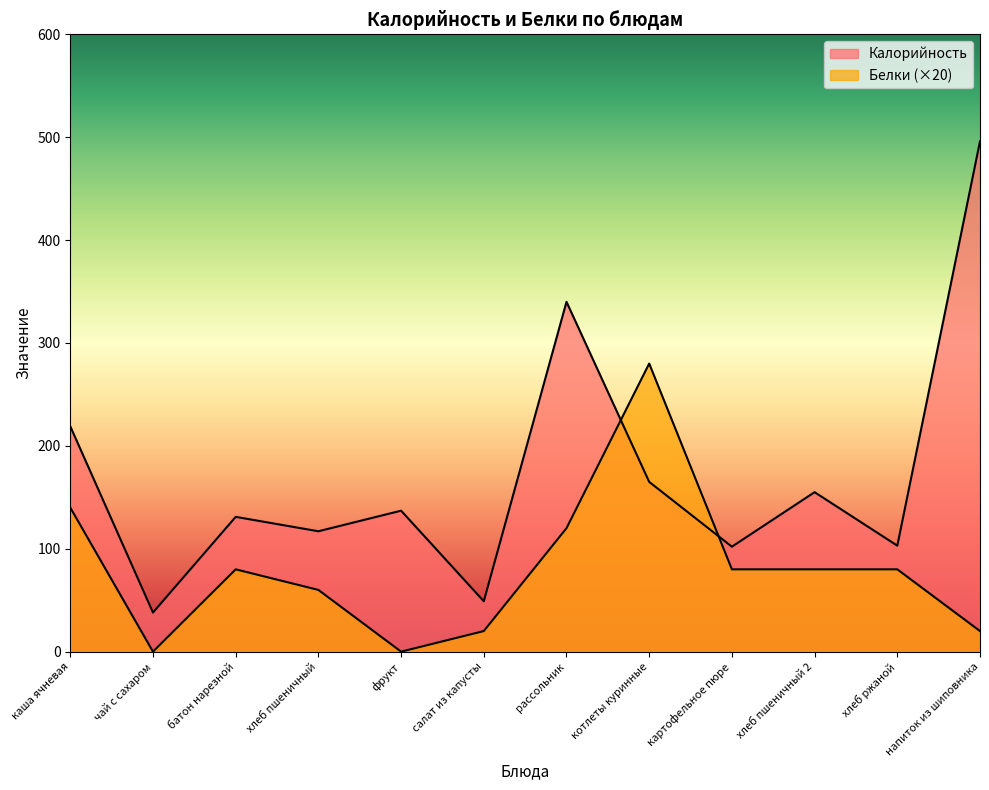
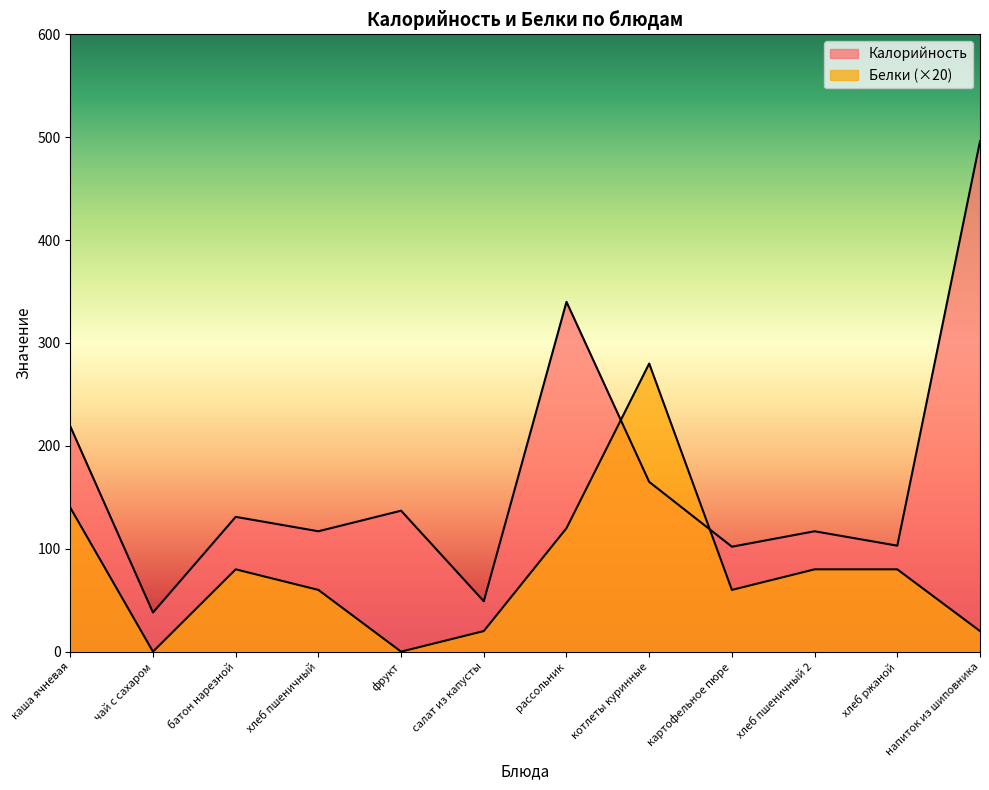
  {
    "Калорийность": {
      "каша ячневая": 219,
      "чай с сахаром": 38,
      "батон нарезной": 131,
      "хлеб пшеничный": 117,
      "фрукт": 137,
      "салат из капусты": 49,
      "рассольник": 340,
      "котлеты куринные": 165,
      "картофельное пюре": 102,
-     "хлеб пшеничный 2": 155,
+     "хлеб пшеничный 2": 117,
      "хлеб ржаной": 103,
      "напиток из шиповника": 496
    },
    "Белки (×20)": {
      "каша ячневая": 140,
      "чай с сахаром": 0,
      "батон нарезной": 80,
      "хлеб пшеничный": 60,
      "фрукт": 0,
      "салат из капусты": 20,
      "рассольник": 120,
      "котлеты куринные": 280,
-     "картофельное пюре": 80,
+     "картофельное пюре": 60,
      "хлеб пшеничный 2": 80,
      "хлеб ржаной": 80,
      "напиток из шиповника": 20
    }
  }
